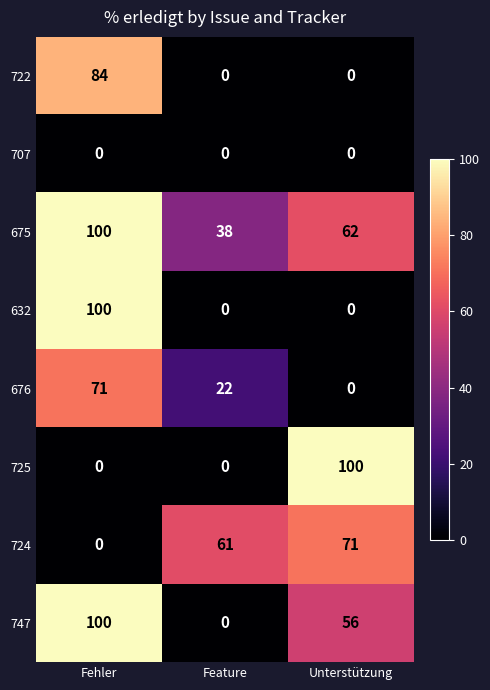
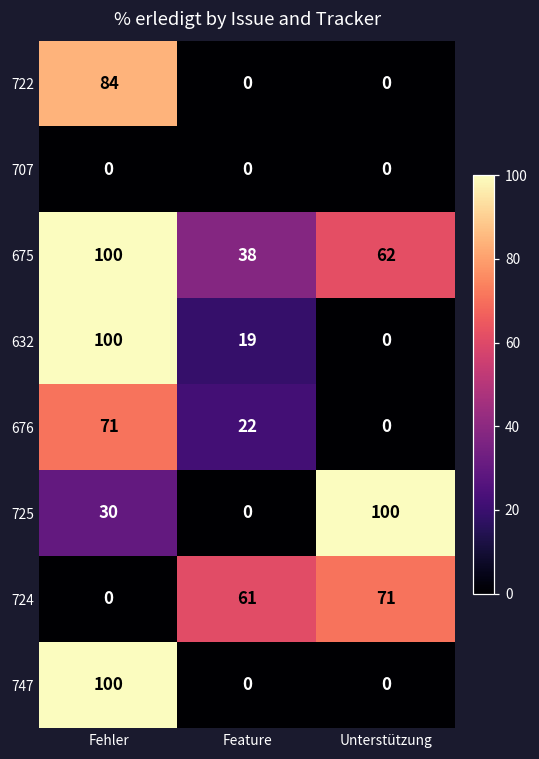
  {
    "722": {
      "Fehler": 84,
      "Feature": 0,
      "Unterstützung": 0
    },
    "707": {
      "Fehler": 0,
      "Feature": 0,
      "Unterstützung": 0
    },
    "675": {
      "Fehler": 100,
      "Feature": 38,
      "Unterstützung": 62
    },
    "632": {
      "Fehler": 100,
-     "Feature": 0,
+     "Feature": 19,
      "Unterstützung": 0
    },
    "676": {
      "Fehler": 71,
      "Feature": 22,
      "Unterstützung": 0
    },
    "725": {
-     "Fehler": 0,
+     "Fehler": 30,
      "Feature": 0,
      "Unterstützung": 100
    },
    "724": {
      "Fehler": 0,
      "Feature": 61,
      "Unterstützung": 71
    },
    "747": {
      "Fehler": 100,
      "Feature": 0,
-     "Unterstützung": 56
+     "Unterstützung": 0
    }
  }
